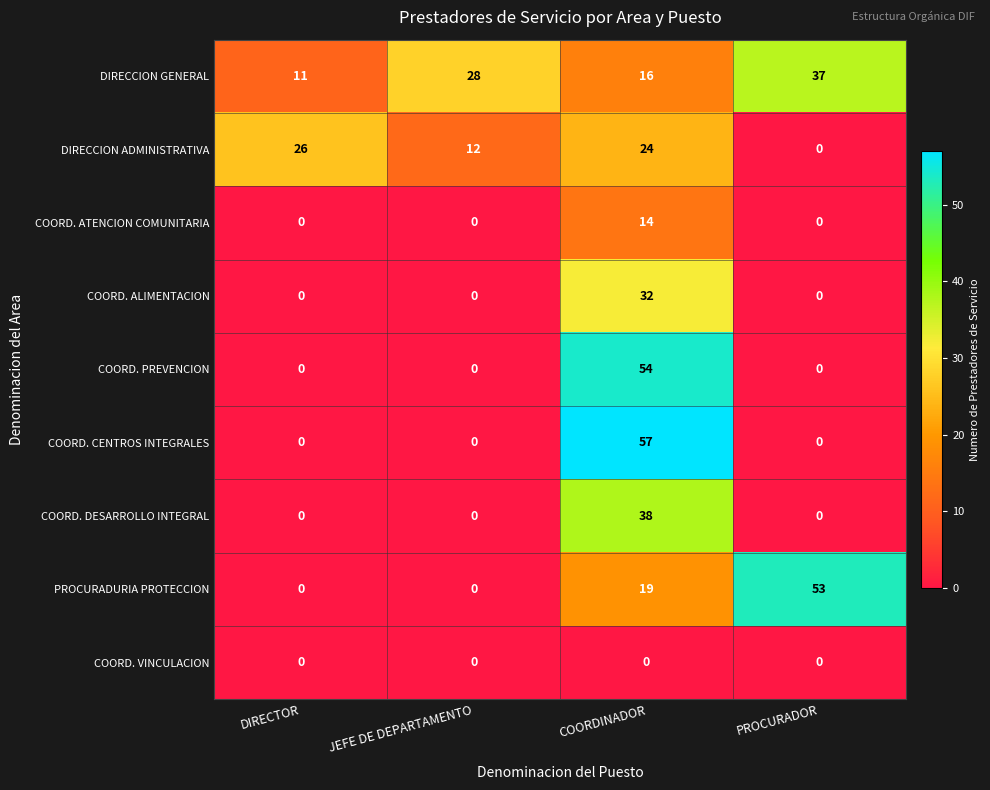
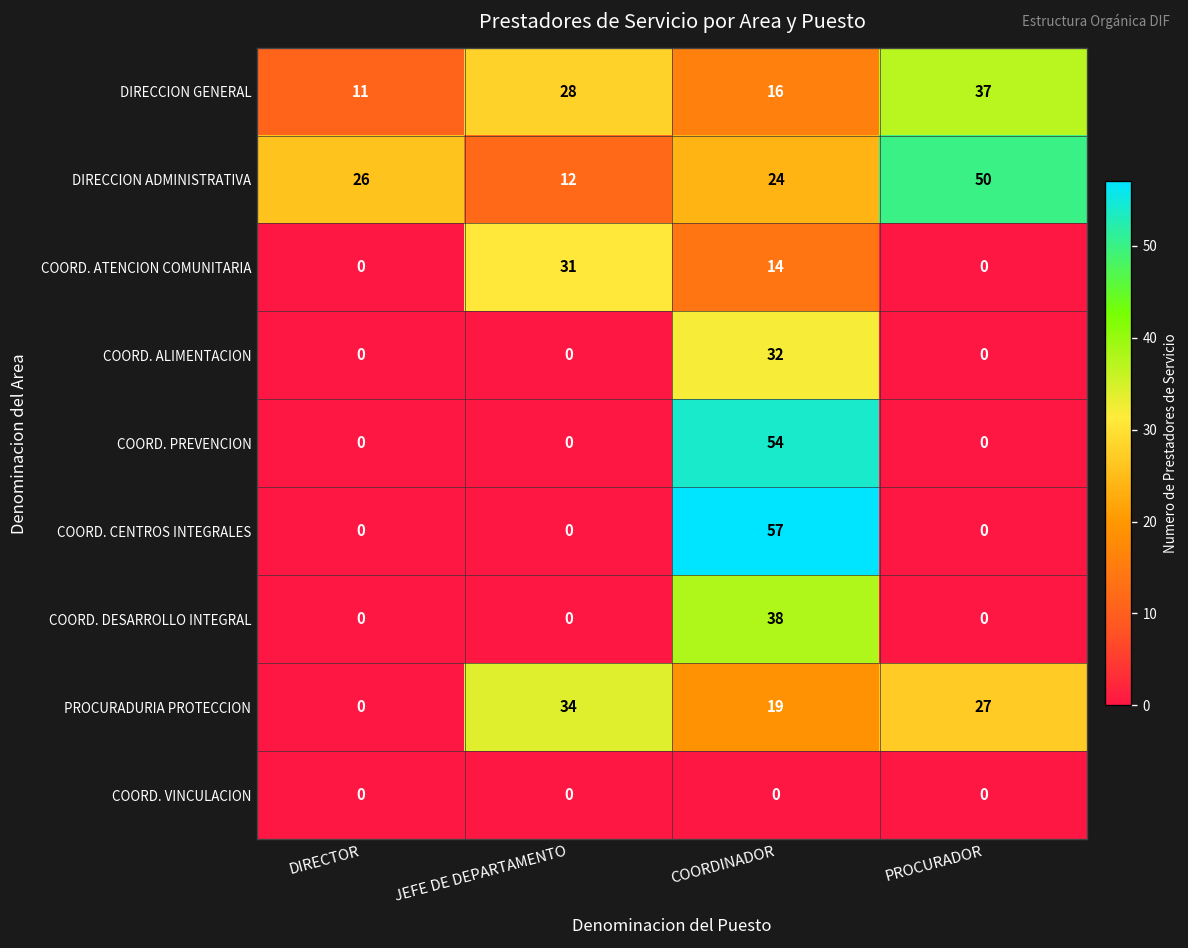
  {
    "DIRECCION GENERAL": {
      "DIRECTOR": 11,
      "JEFE DE DEPARTAMENTO": 28,
      "COORDINADOR": 16,
      "PROCURADOR": 37
    },
    "DIRECCION ADMINISTRATIVA": {
      "DIRECTOR": 26,
      "JEFE DE DEPARTAMENTO": 12,
      "COORDINADOR": 24,
-     "PROCURADOR": 0
+     "PROCURADOR": 50
    },
    "COORD. ATENCION COMUNITARIA": {
      "DIRECTOR": 0,
-     "JEFE DE DEPARTAMENTO": 0,
+     "JEFE DE DEPARTAMENTO": 31,
      "COORDINADOR": 14,
      "PROCURADOR": 0
    },
    "COORD. ALIMENTACION": {
      "DIRECTOR": 0,
      "JEFE DE DEPARTAMENTO": 0,
      "COORDINADOR": 32,
      "PROCURADOR": 0
    },
    "COORD. PREVENCION": {
      "DIRECTOR": 0,
      "JEFE DE DEPARTAMENTO": 0,
      "COORDINADOR": 54,
      "PROCURADOR": 0
    },
    "COORD. CENTROS INTEGRALES": {
      "DIRECTOR": 0,
      "JEFE DE DEPARTAMENTO": 0,
      "COORDINADOR": 57,
      "PROCURADOR": 0
    },
    "COORD. DESARROLLO INTEGRAL": {
      "DIRECTOR": 0,
      "JEFE DE DEPARTAMENTO": 0,
      "COORDINADOR": 38,
      "PROCURADOR": 0
    },
    "PROCURADURIA PROTECCION": {
      "DIRECTOR": 0,
-     "JEFE DE DEPARTAMENTO": 0,
+     "JEFE DE DEPARTAMENTO": 34,
      "COORDINADOR": 19,
-     "PROCURADOR": 53
+     "PROCURADOR": 27
    },
    "COORD. VINCULACION": {
      "DIRECTOR": 0,
      "JEFE DE DEPARTAMENTO": 0,
      "COORDINADOR": 0,
      "PROCURADOR": 0
    }
  }
